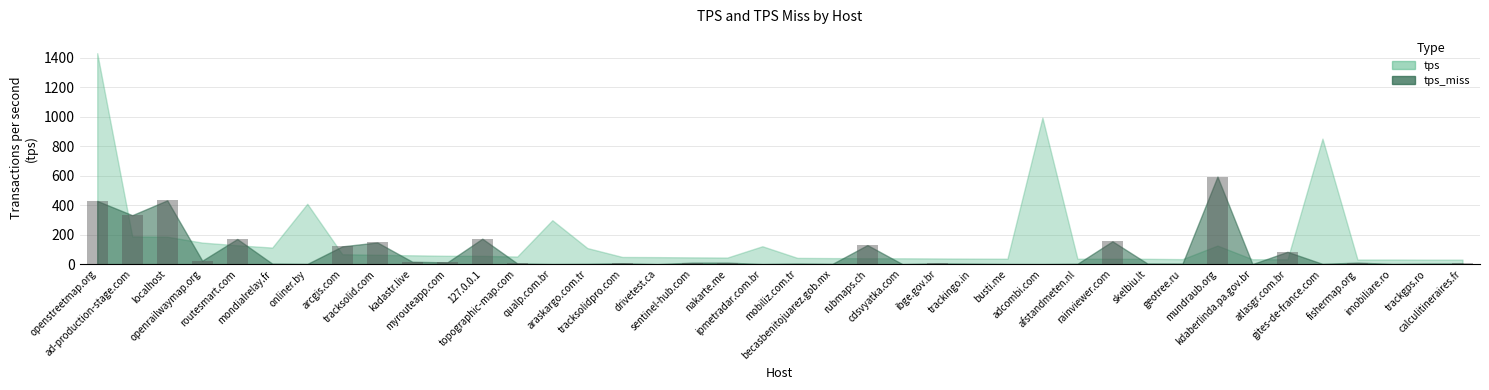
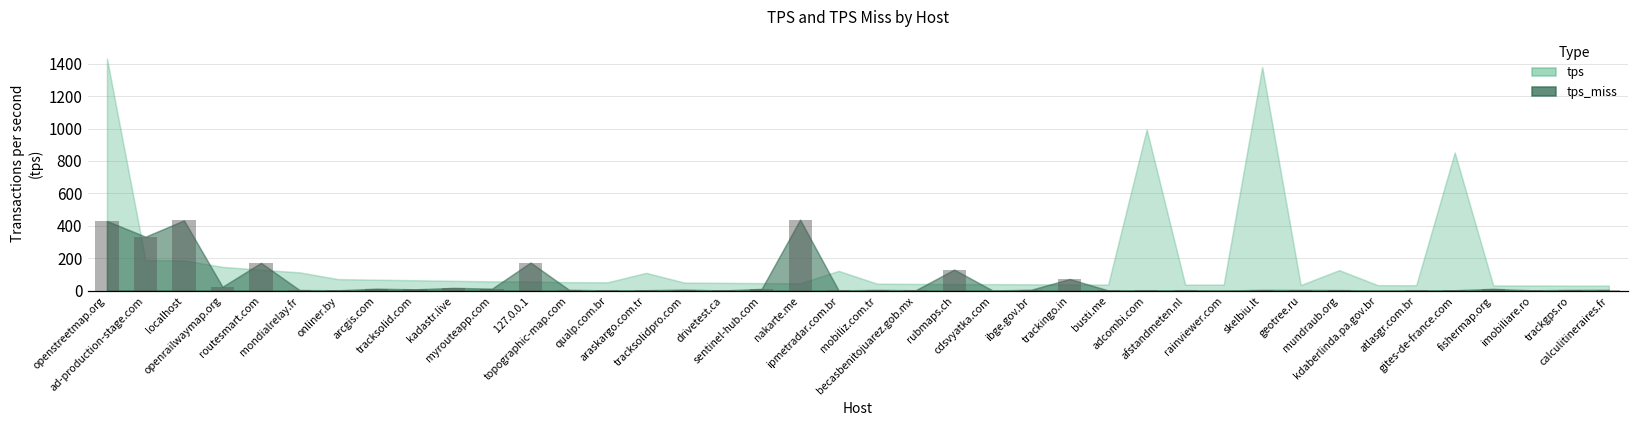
  {
    "tps": {
      "openstreetmap.org": 1430,
      "ad-production-stage.com": 190,
      "localhost": 190,
      "openrailwaymap.org": 150,
      "routesmart.com": 130,
      "mondialrelay.fr": 110,
-     "onliner.by": 410,
+     "onliner.by": 70,
      "arcgis.com": 70,
      "tracksolid.com": 60,
      "kadastr.live": 60,
      "myrouteapp.com": 60,
      "127.0.0.1": 60,
      "topographic-map.com": 50,
-     "qualp.com.br": 300,
+     "qualp.com.br": 50,
      "araskargo.com.tr": 110,
      "tracksolidpro.com": 50,
      "drivetest.ca": 50,
      "sentinel-hub.com": 50,
      "nakarte.me": 40,
      "ipmetradar.com.br": 120,
      "mobiliz.com.tr": 40,
      "becasbenitojuarez.gob.mx": 40,
      "rubmaps.ch": 40,
      "cdsvyatka.com": 40,
      "ibge.gov.br": 40,
      "trackingo.in": 40,
      "busti.me": 40,
      "adcombi.com": 990,
      "afstandmeten.nl": 40,
      "rainviewer.com": 40,
-     "skelbiu.lt": 40,
+     "skelbiu.lt": 1380,
      "geotree.ru": 30,
      "mundraub.org": 130,
      "kdaberlinda.pa.gov.br": 30,
      "atlasgr.com.br": 30,
      "gites-de-france.com": 850,
      "fishermap.org": 30,
      "imobiliare.ro": 30,
      "trackgps.ro": 30,
      "calculitineraires.fr": 30
    },
    "tps_miss": {
      "openstreetmap.org": 430,
      "ad-production-stage.com": 330,
      "localhost": 430,
      "openrailwaymap.org": 20,
      "routesmart.com": 170,
-     "arcgis.com": 120,
-     "tracksolid.com": 150,
+     "arcgis.com": 10,
+     "tracksolid.com": 10,
      "127.0.0.1": 170,
-     "nakarte.me": 10,
+     "nakarte.me": 440,
      "rubmaps.ch": 130,
-     "trackingo.in": 0,
-     "rainviewer.com": 160,
-     "mundraub.org": 590,
-     "atlasgr.com.br": 80
+     "trackingo.in": 70,
+     "rainviewer.com": 0,
+     "mundraub.org": 0,
+     "atlasgr.com.br": 0
    }
  }
